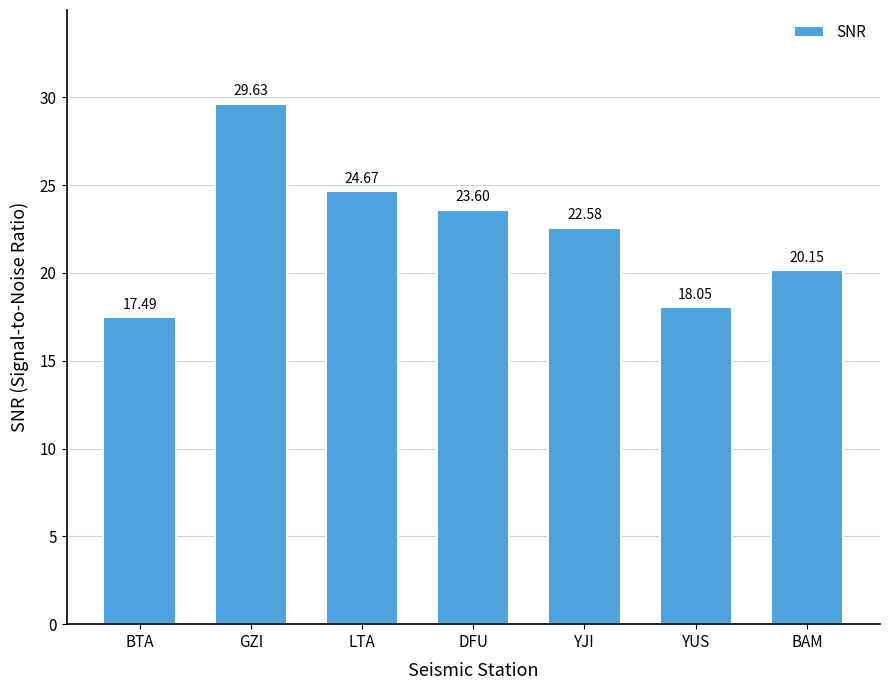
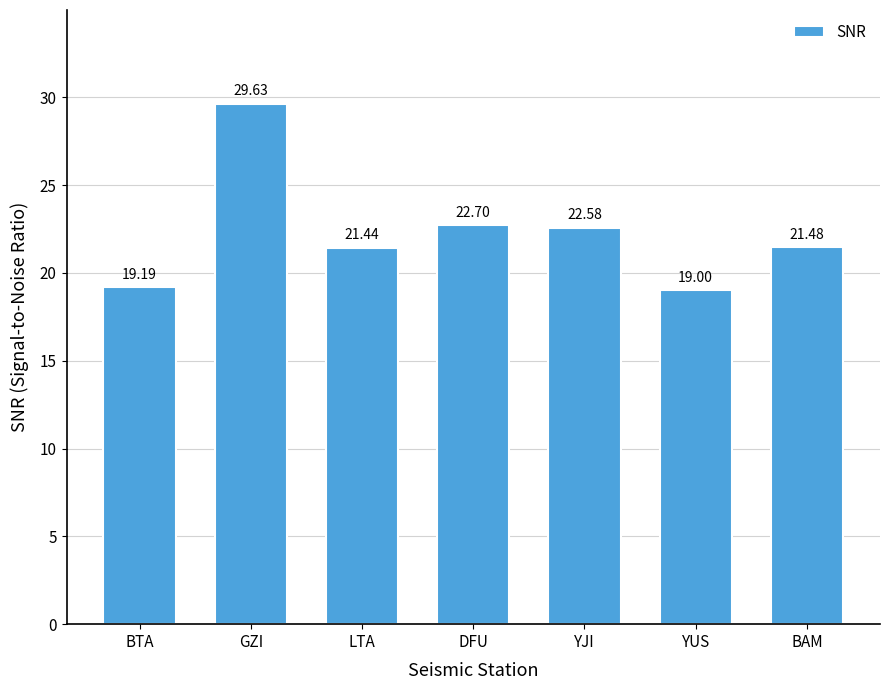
  {
-   "BTA": 17.49,
+   "BTA": 19.19,
    "GZI": 29.63,
-   "LTA": 24.67,
-   "DFU": 23.60,
+   "LTA": 21.44,
+   "DFU": 22.70,
    "YJI": 22.58,
-   "YUS": 18.05,
-   "BAM": 20.15
+   "YUS": 19.00,
+   "BAM": 21.48
  }
